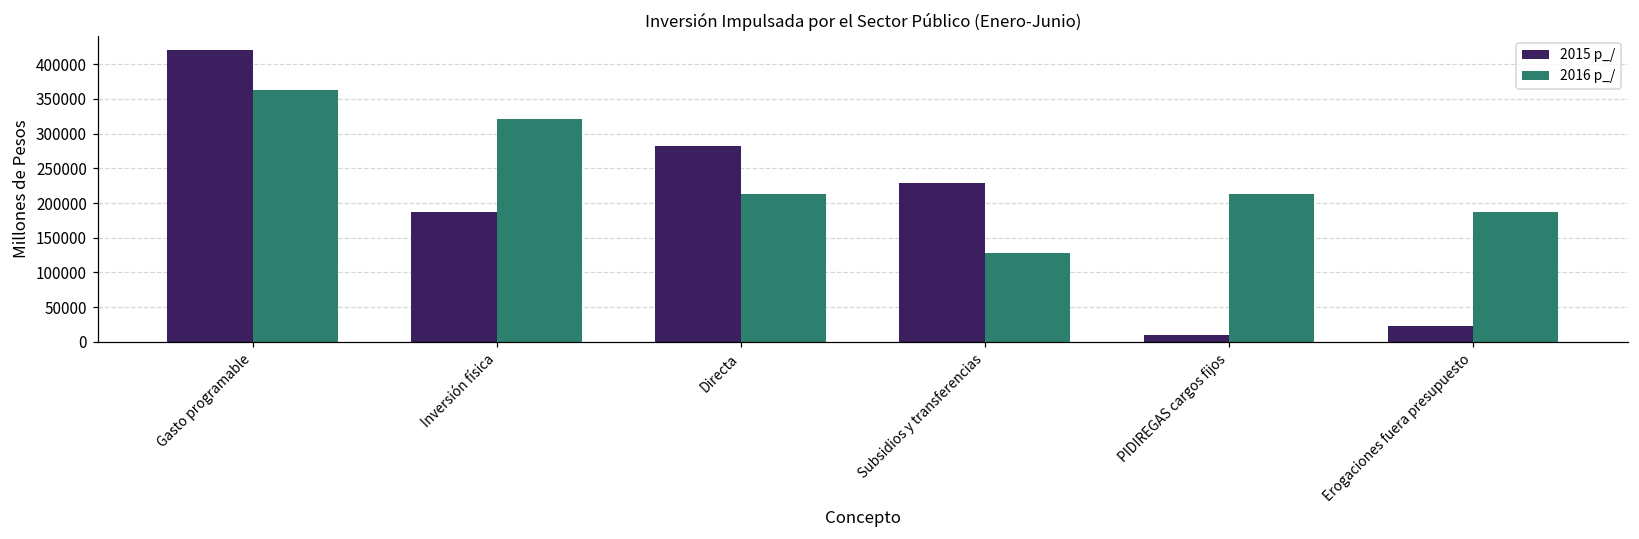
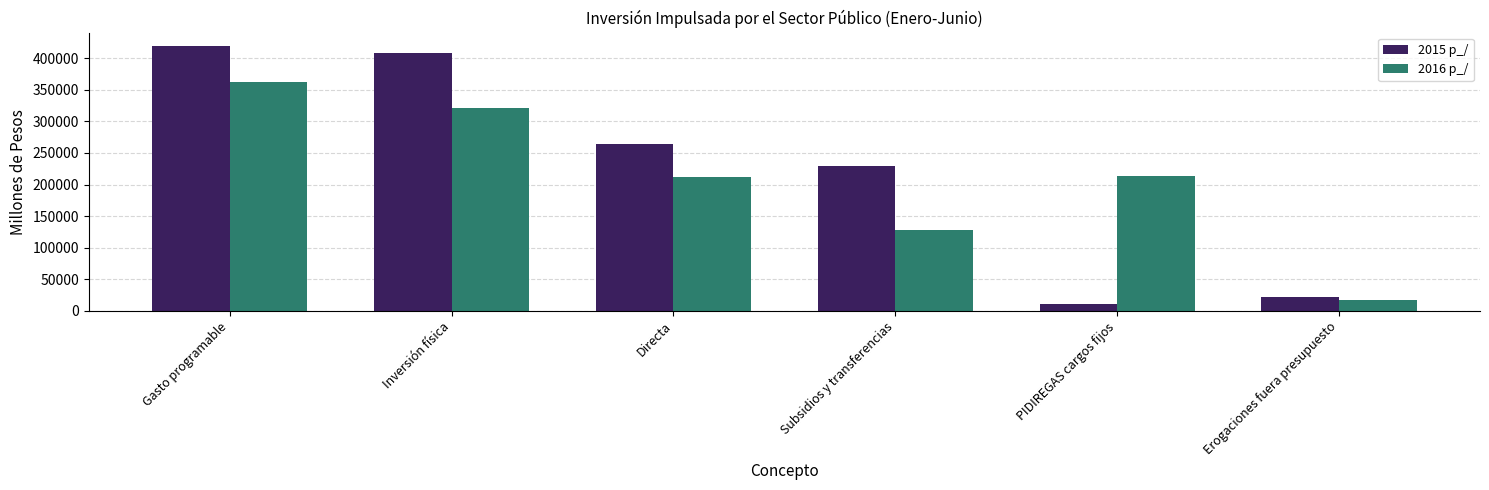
  {
    "2015 p_/": {
      "Gasto programable": 420000,
-     "Inversión física": 190000,
-     "Directa": 280000,
+     "Inversión física": 410000,
+     "Directa": 260000,
      "Subsidios y transferencias": 230000,
      "PIDIREGAS cargos fijos": 10000,
      "Erogaciones fuera presupuesto": 20000
    },
    "2016 p_/": {
      "Gasto programable": 360000,
      "Inversión física": 320000,
      "Directa": 210000,
      "Subsidios y transferencias": 130000,
      "PIDIREGAS cargos fijos": 210000,
-     "Erogaciones fuera presupuesto": 190000
+     "Erogaciones fuera presupuesto": 20000
    }
  }
